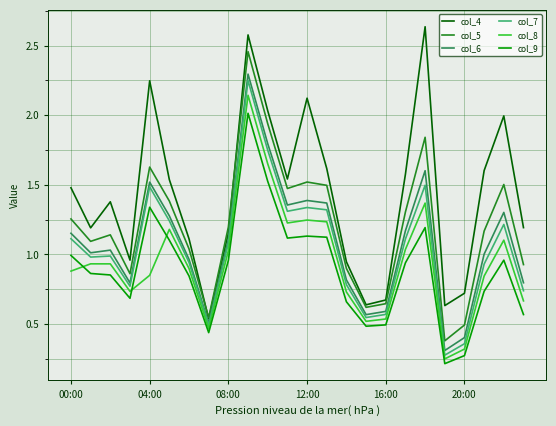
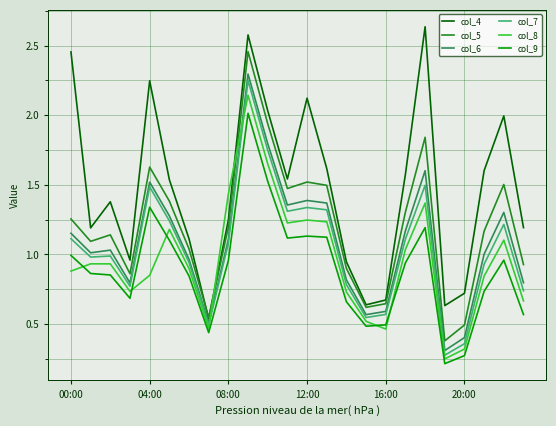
  {
    "col_4": {
-     "00:00": 1.48,
+     "00:00": 2.45,
      "04:00": 2.25,
-     "08:00": 1.15,
+     "08:00": 1.25,
      "12:00": 2.12,
      "16:00": 0.67,
      "20:00": 0.72
    },
    "col_8": {
      "00:00": 0.88,
      "04:00": 0.85,
-     "08:00": 1.03,
+     "08:00": 1.43,
      "12:00": 1.25,
-     "16:00": 0.54,
+     "16:00": 0.46,
      "20:00": 0.32
    }
  }
